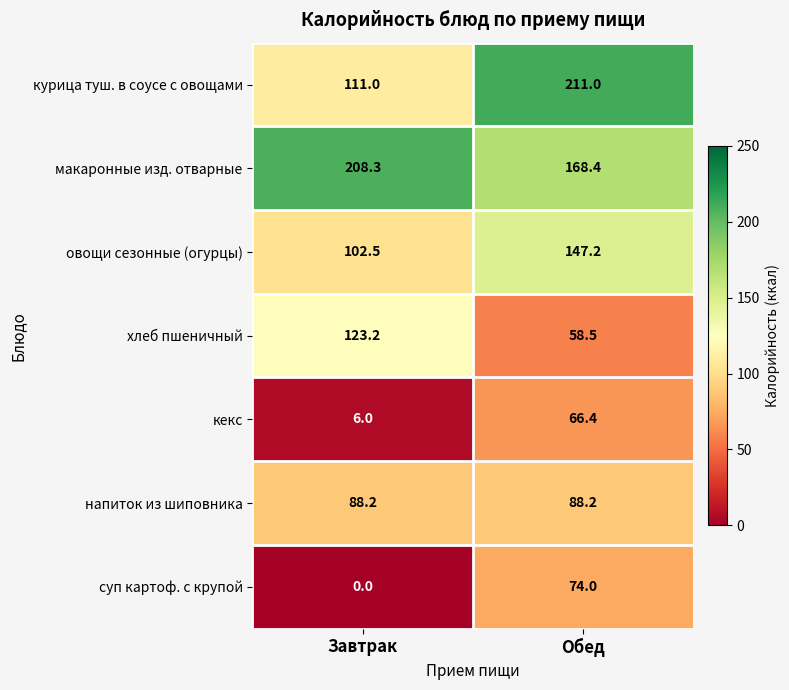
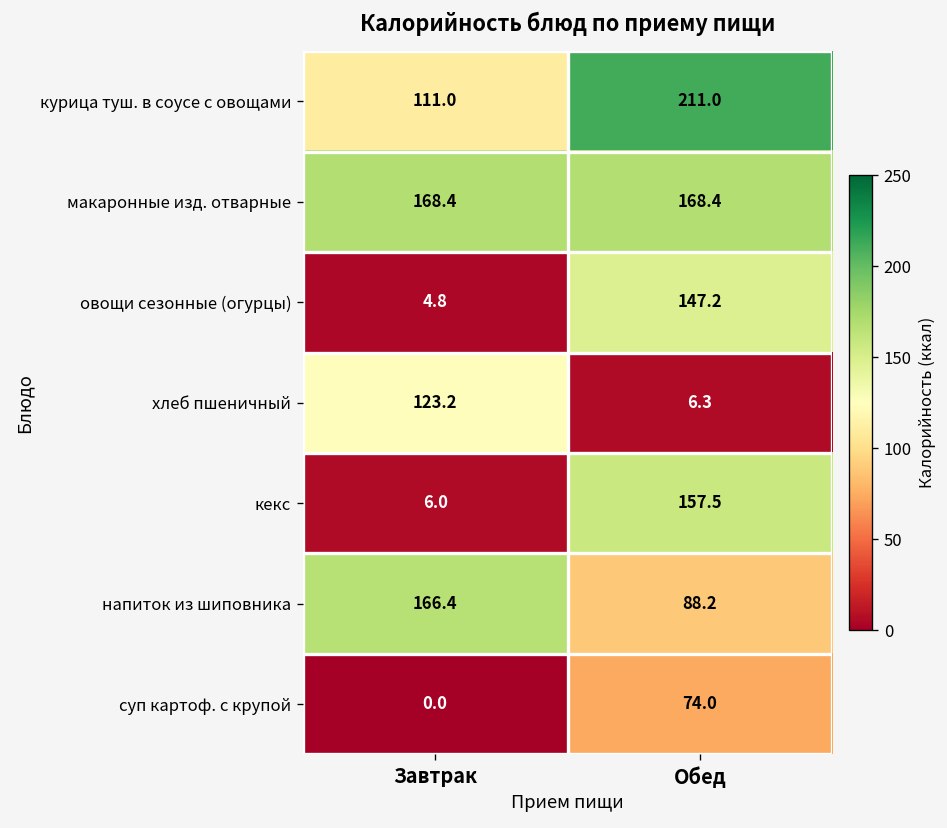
  {
    "курица туш. в соусе с овощами": {
      "Завтрак": 111.0,
      "Обед": 211.0
    },
    "макаронные изд. отварные": {
-     "Завтрак": 208.3,
+     "Завтрак": 168.4,
      "Обед": 168.4
    },
    "овощи сезонные (огурцы)": {
-     "Завтрак": 102.5,
+     "Завтрак": 4.8,
      "Обед": 147.2
    },
    "хлеб пшеничный": {
      "Завтрак": 123.2,
-     "Обед": 58.5
+     "Обед": 6.3
    },
    "кекс": {
      "Завтрак": 6.0,
-     "Обед": 66.4
+     "Обед": 157.5
    },
    "напиток из шиповника": {
-     "Завтрак": 88.2,
+     "Завтрак": 166.4,
      "Обед": 88.2
    },
    "суп картоф. с крупой": {
      "Завтрак": 0.0,
      "Обед": 74.0
    }
  }
